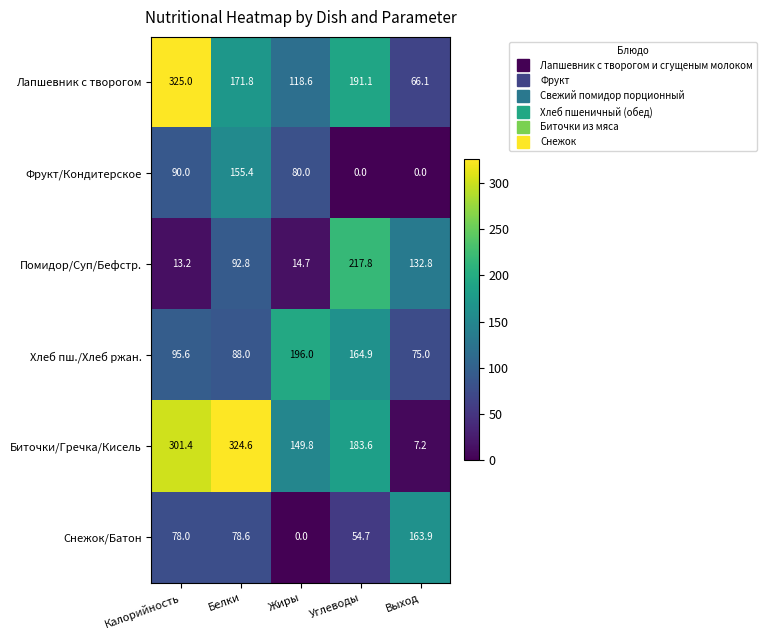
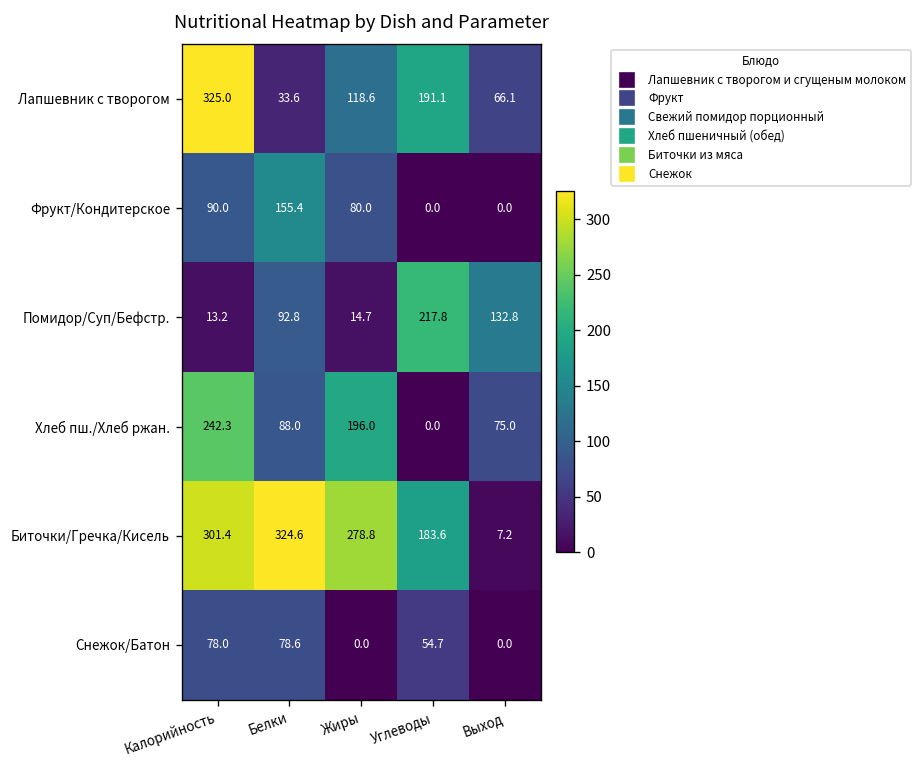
  {
    "Лапшевник с творогом": {
      "Калорийность": 325.0,
-     "Белки": 171.8,
+     "Белки": 33.6,
      "Жиры": 118.6,
      "Углеводы": 191.1,
      "Выход": 66.1
    },
    "Фрукт/Кондитерское": {
      "Калорийность": 90.0,
      "Белки": 155.4,
      "Жиры": 80.0,
      "Углеводы": 0.0,
      "Выход": 0.0
    },
    "Помидор/Суп/Бефстр.": {
      "Калорийность": 13.2,
      "Белки": 92.8,
      "Жиры": 14.7,
      "Углеводы": 217.8,
      "Выход": 132.8
    },
    "Хлеб пш./Хлеб ржан.": {
-     "Калорийность": 95.6,
+     "Калорийность": 242.3,
      "Белки": 88.0,
      "Жиры": 196.0,
-     "Углеводы": 164.9,
+     "Углеводы": 0.0,
      "Выход": 75.0
    },
    "Биточки/Гречка/Кисель": {
      "Калорийность": 301.4,
      "Белки": 324.6,
-     "Жиры": 149.8,
+     "Жиры": 278.8,
      "Углеводы": 183.6,
      "Выход": 7.2
    },
    "Снежок/Батон": {
      "Калорийность": 78.0,
      "Белки": 78.6,
      "Жиры": 0.0,
      "Углеводы": 54.7,
-     "Выход": 163.9
+     "Выход": 0.0
    }
  }
